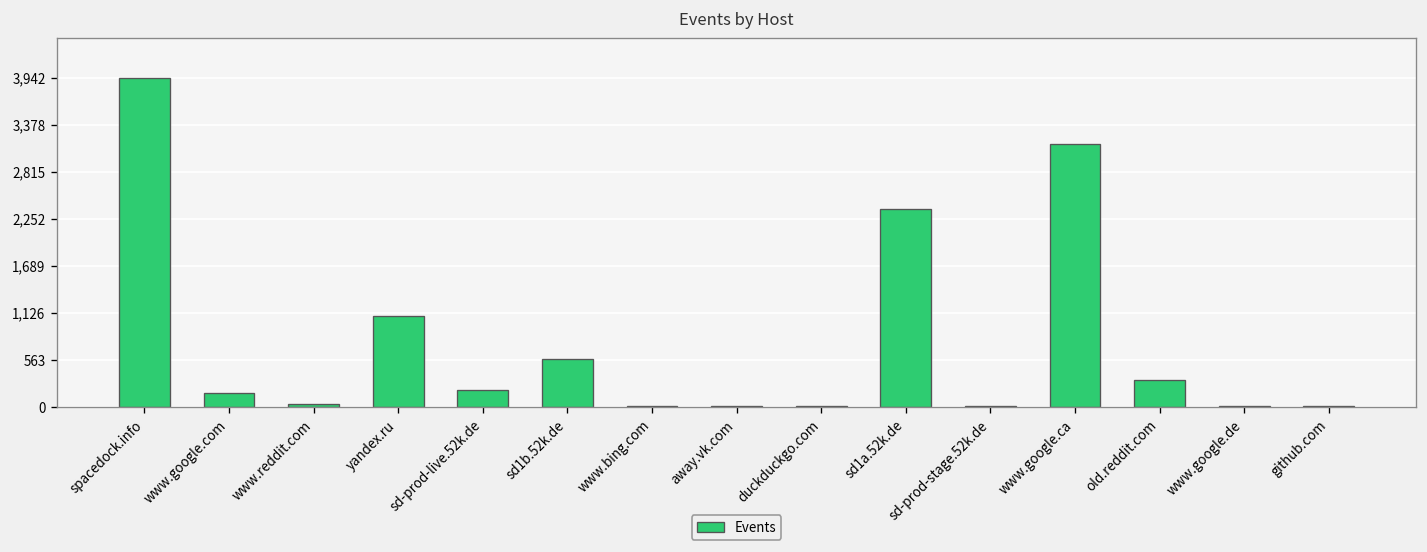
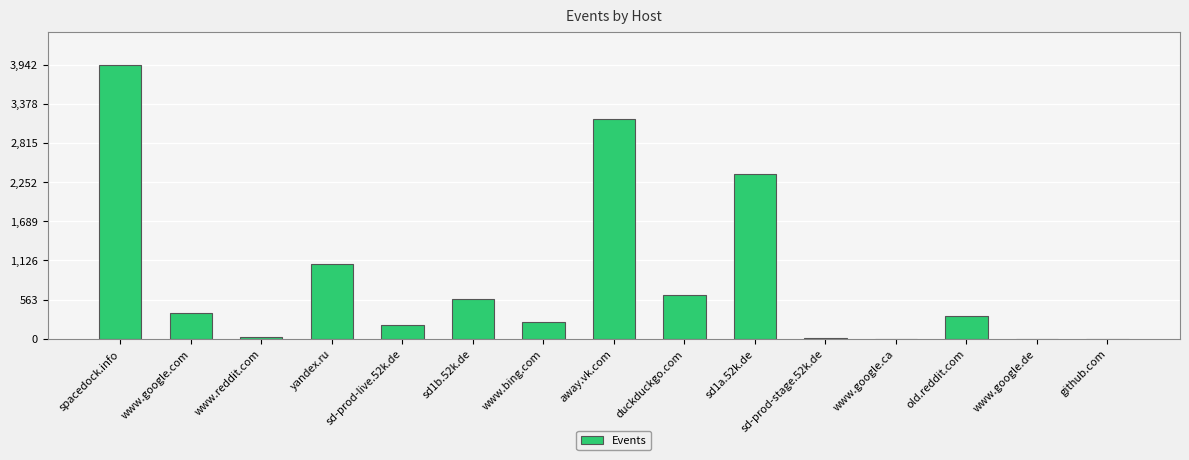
  {
    "spacedock.info": "3,900",
-   "www.google.com": "200",
+   "www.google.com": "400",
    "yandex.ru": "1,100",
    "sd-prod-live.52k.de": "200",
    "sd1b.52k.de": "600",
-   "www.bing.com": "0",
-   "away.vk.com": "0",
-   "duckduckgo.com": "0",
+   "www.bing.com": "200",
+   "away.vk.com": "3,200",
+   "duckduckgo.com": "600",
    "sd1a.52k.de": "2,400",
-   "www.google.ca": "3,100",
+   "www.google.ca": "0",
    "old.reddit.com": "300"
  }
